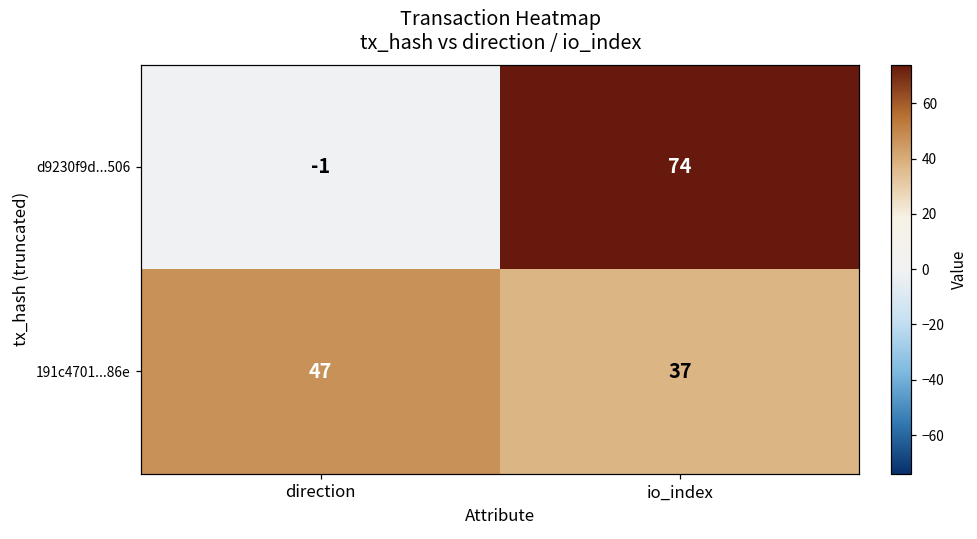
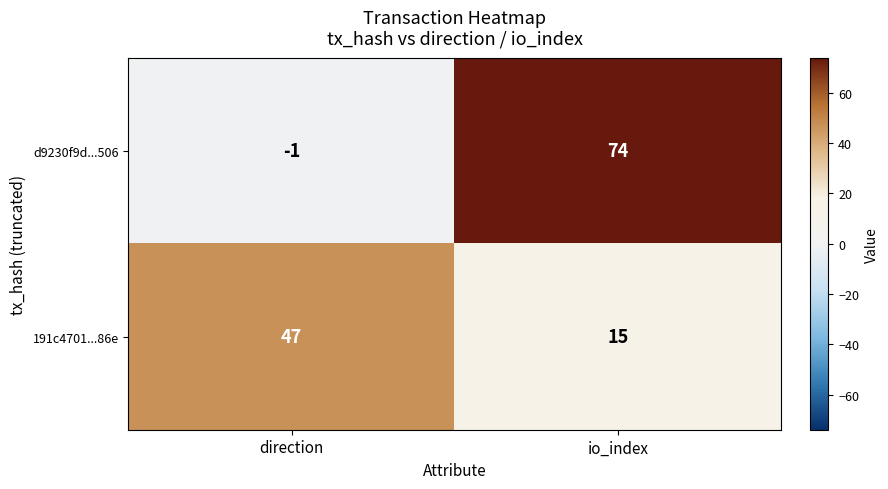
  {
    "d9230f9d...506": {
      "direction": -1,
      "io_index": 74
    },
    "191c4701...86e": {
      "direction": 47,
-     "io_index": 37
+     "io_index": 15
    }
  }
